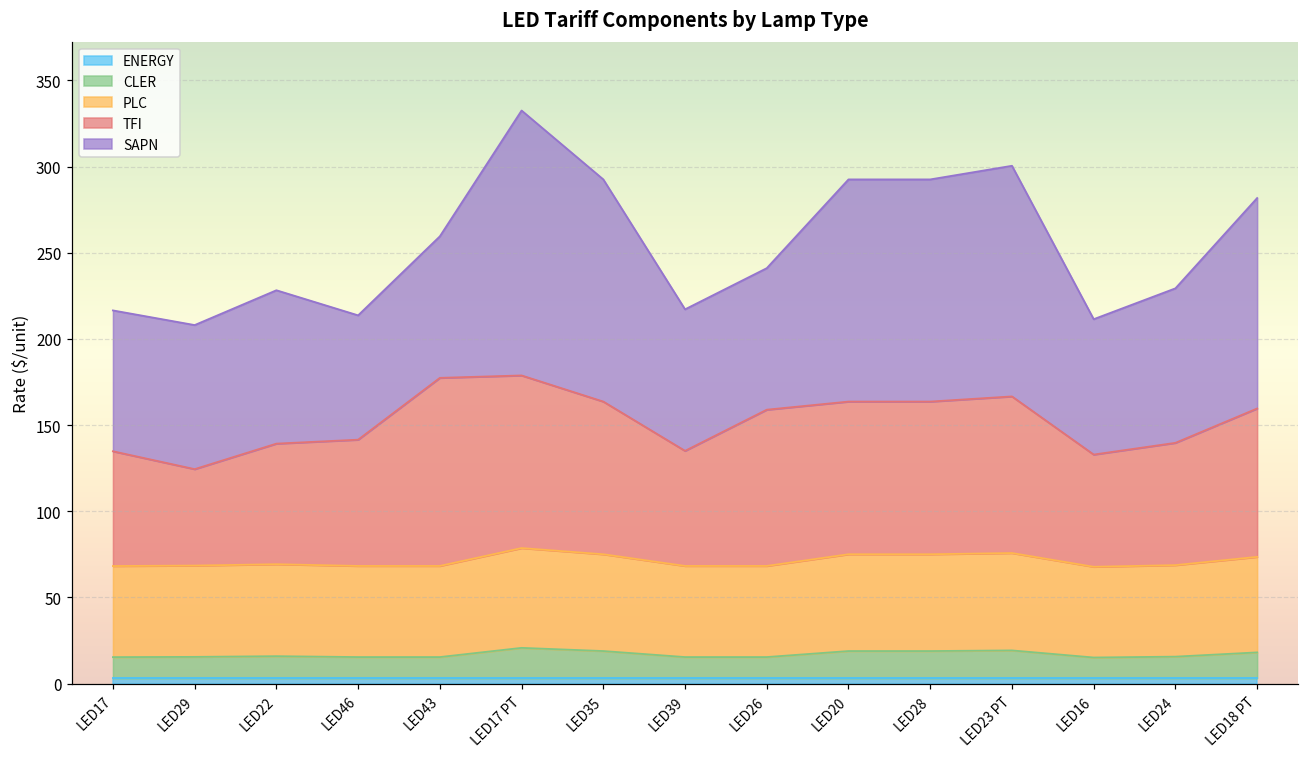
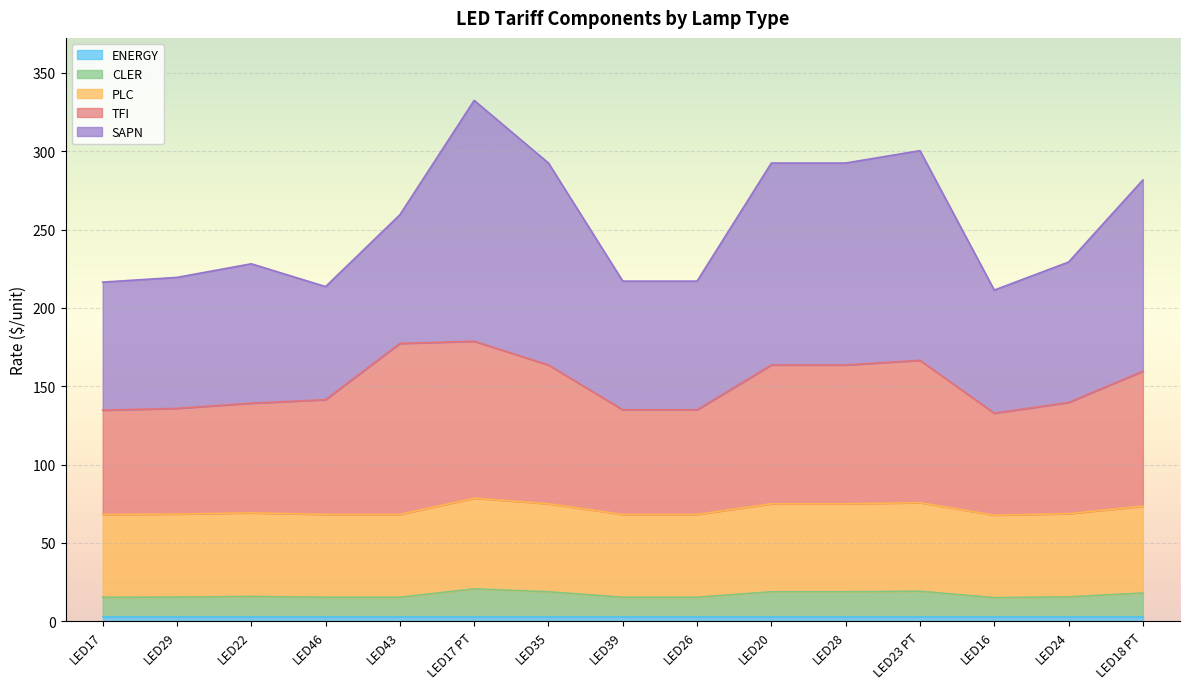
  {
    "ENERGY": {
      "LED17": 3,
      "LED29": 3,
      "LED22": 3,
      "LED46": 3,
      "LED43": 3,
      "LED17 PT": 3,
      "LED35": 3,
      "LED39": 3,
      "LED26": 3,
      "LED20": 3,
      "LED28": 3,
      "LED23 PT": 3,
      "LED16": 3,
      "LED24": 3,
      "LED18 PT": 3
    },
    "CLER": {
      "LED17": 12,
      "LED29": 12,
      "LED22": 13,
      "LED46": 12,
      "LED43": 12,
      "LED17 PT": 18,
      "LED35": 16,
      "LED39": 12,
      "LED26": 12,
      "LED20": 16,
      "LED28": 16,
      "LED23 PT": 16,
      "LED16": 12,
      "LED24": 13,
      "LED18 PT": 15
    },
    "PLC": {
      "LED17": 53,
      "LED29": 53,
      "LED22": 53,
      "LED46": 53,
      "LED43": 53,
      "LED17 PT": 58,
      "LED35": 56,
      "LED39": 53,
      "LED26": 53,
      "LED20": 56,
      "LED28": 56,
      "LED23 PT": 57,
      "LED16": 53,
      "LED24": 53,
      "LED18 PT": 55
    },
    "TFI": {
      "LED17": 67,
-     "LED29": 56,
+     "LED29": 67,
      "LED22": 70,
      "LED46": 73,
      "LED43": 109,
      "LED17 PT": 100,
      "LED35": 89,
      "LED39": 67,
-     "LED26": 91,
+     "LED26": 67,
      "LED20": 89,
      "LED28": 89,
      "LED23 PT": 91,
      "LED16": 65,
      "LED24": 71,
      "LED18 PT": 86
    },
    "SAPN": {
      "LED17": 82,
      "LED29": 84,
      "LED22": 89,
      "LED46": 72,
      "LED43": 82,
      "LED17 PT": 154,
      "LED35": 129,
      "LED39": 82,
      "LED26": 82,
      "LED20": 129,
      "LED28": 129,
      "LED23 PT": 134,
      "LED16": 79,
      "LED24": 90,
      "LED18 PT": 122
    }
  }
